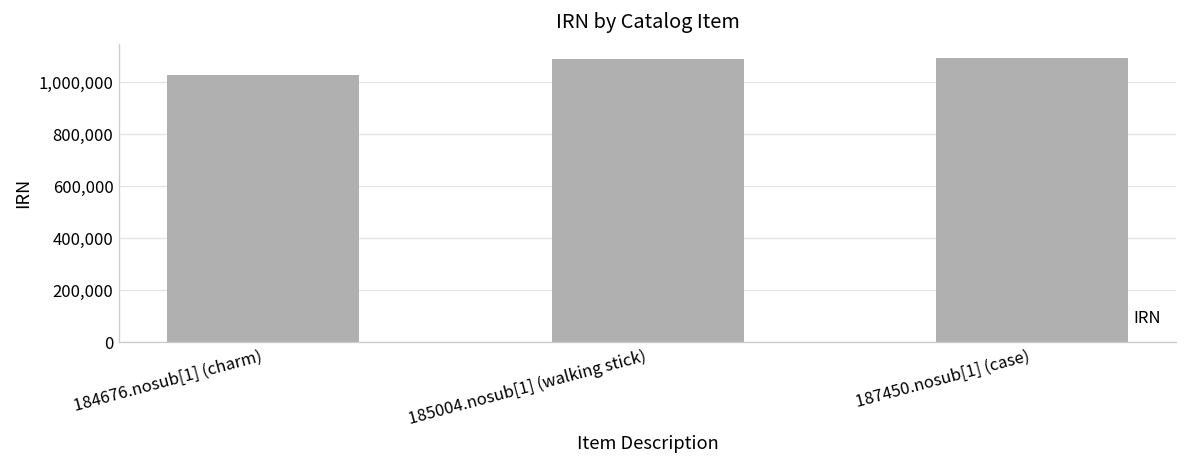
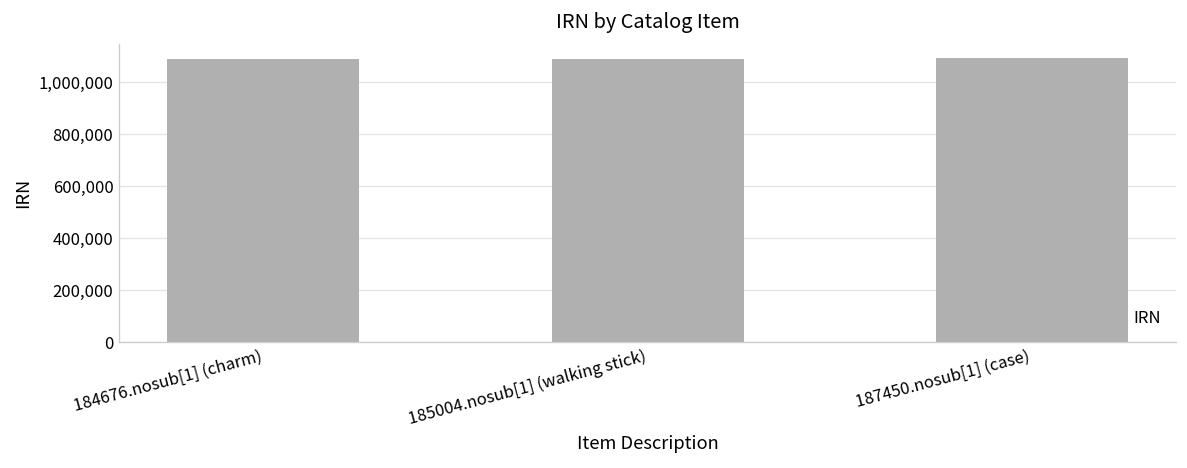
  {
-   "184676.nosub[1] (charm)": "1,030,000",
+   "184676.nosub[1] (charm)": "1,090,000",
    "185004.nosub[1] (walking stick)": "1,090,000",
    "187450.nosub[1] (case)": "1,090,000"
  }
